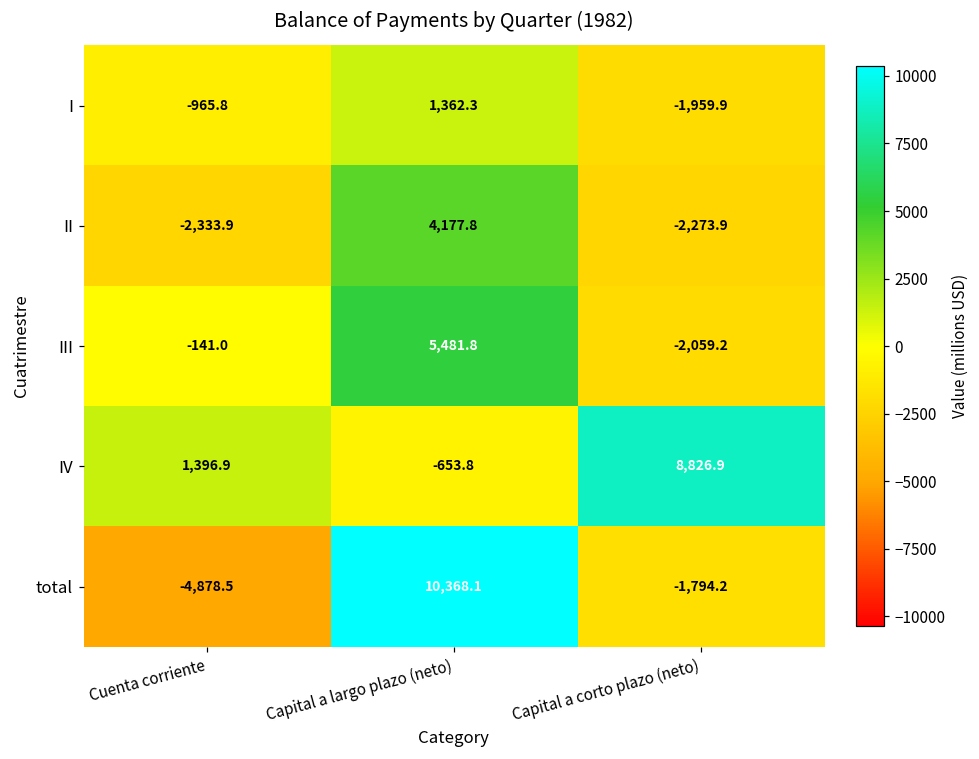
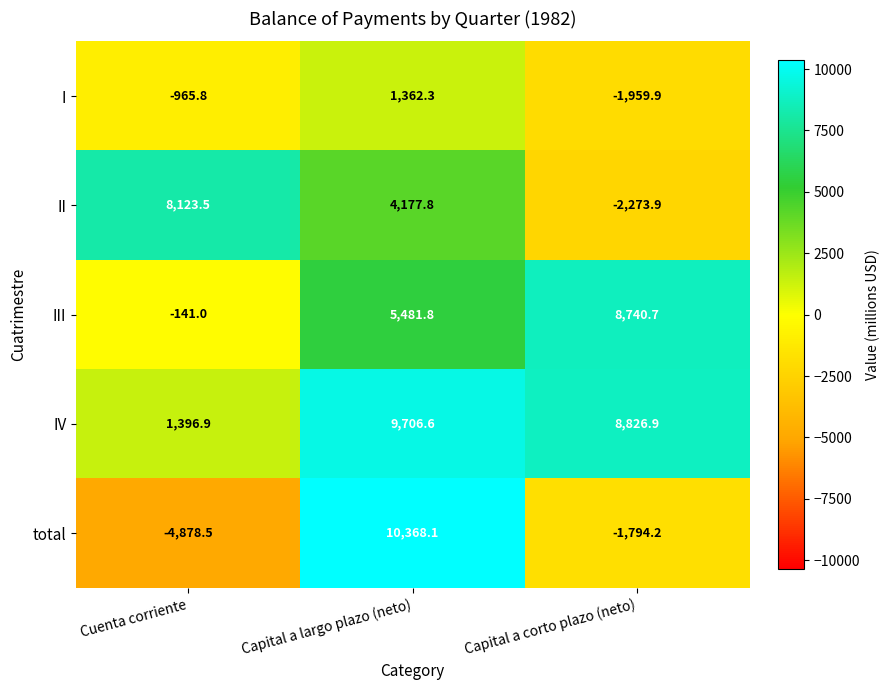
  {
    "I": {
      "Cuenta corriente": "-965.8",
      "Capital a largo plazo (neto)": "1,362.3",
      "Capital a corto plazo (neto)": "-1,959.9"
    },
    "II": {
-     "Cuenta corriente": "-2,333.9",
+     "Cuenta corriente": "8,123.5",
      "Capital a largo plazo (neto)": "4,177.8",
      "Capital a corto plazo (neto)": "-2,273.9"
    },
    "III": {
      "Cuenta corriente": "-141.0",
      "Capital a largo plazo (neto)": "5,481.8",
-     "Capital a corto plazo (neto)": "-2,059.2"
+     "Capital a corto plazo (neto)": "8,740.7"
    },
    "IV": {
      "Cuenta corriente": "1,396.9",
-     "Capital a largo plazo (neto)": "-653.8",
+     "Capital a largo plazo (neto)": "9,706.6",
      "Capital a corto plazo (neto)": "8,826.9"
    },
    "total": {
      "Cuenta corriente": "-4,878.5",
      "Capital a largo plazo (neto)": "10,368.1",
      "Capital a corto plazo (neto)": "-1,794.2"
    }
  }
